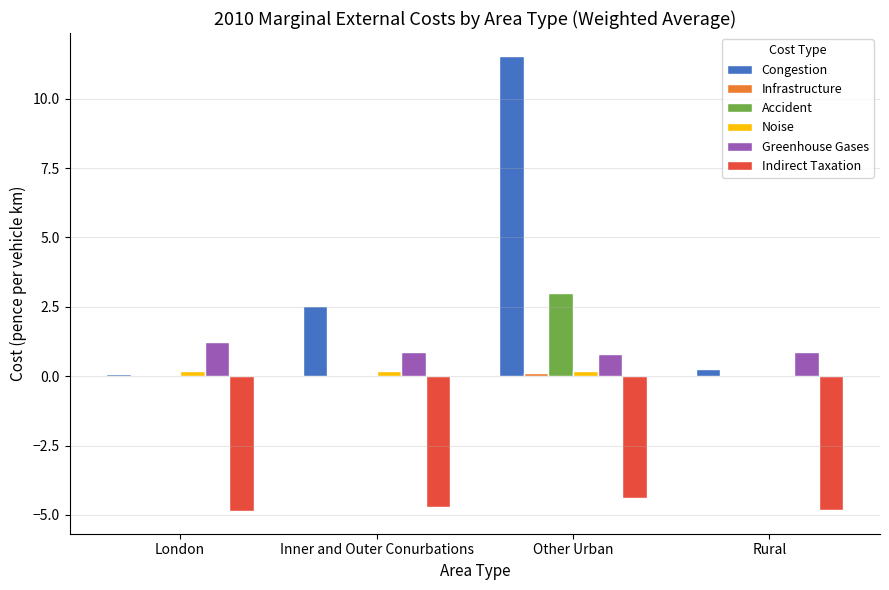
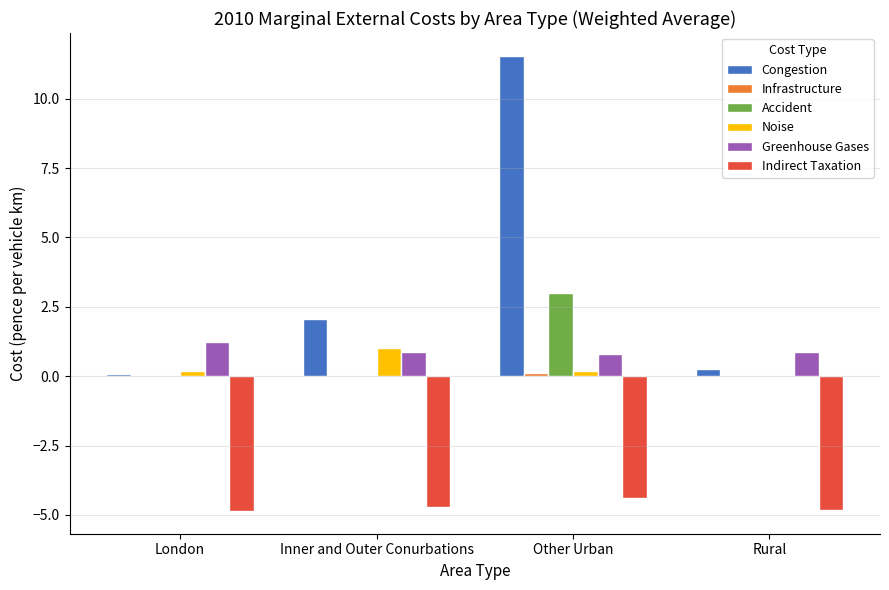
  {
    "Congestion": {
-     "Inner and Outer Conurbations": 2.5,
+     "Inner and Outer Conurbations": 2.1,
      "Other Urban": 11.6,
      "Rural": 0.3
    },
    "Accident": {
      "London": 0.0,
      "Inner and Outer Conurbations": 0.0,
      "Other Urban": 3.0,
      "Rural": 0.0
    },
    "Noise": {
      "London": 0.2,
-     "Inner and Outer Conurbations": 0.2,
+     "Inner and Outer Conurbations": 1.0,
      "Other Urban": 0.2,
      "Rural": 0.0
    },
    "Greenhouse Gases": {
      "London": 1.2,
      "Inner and Outer Conurbations": 0.9,
      "Other Urban": 0.8,
      "Rural": 0.9
    }
  }
